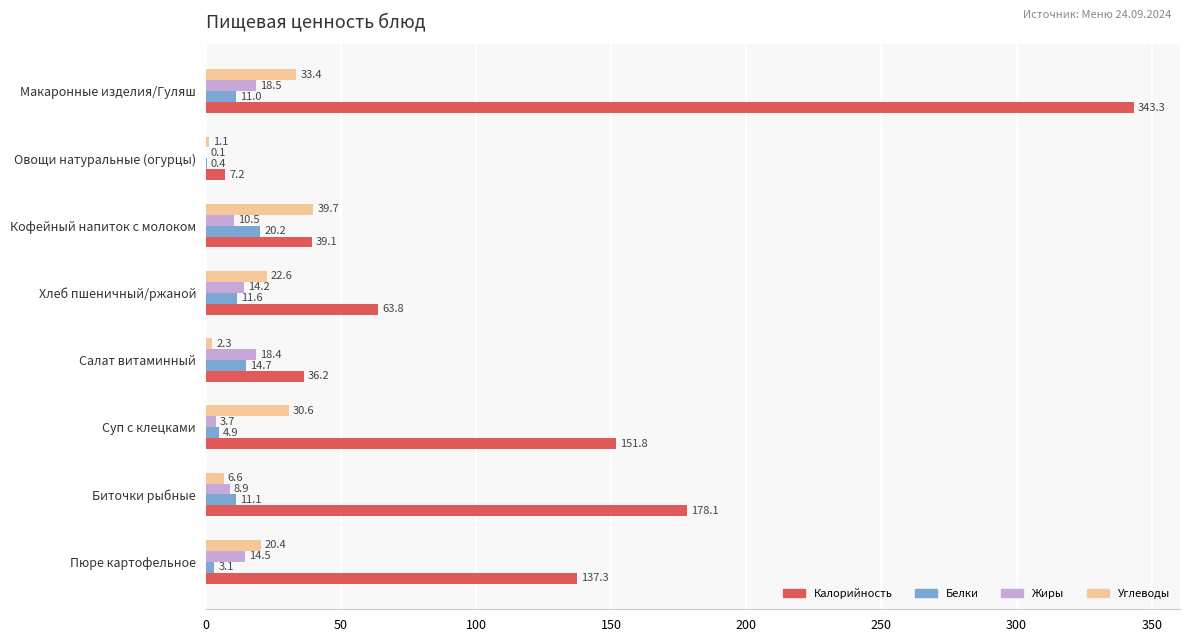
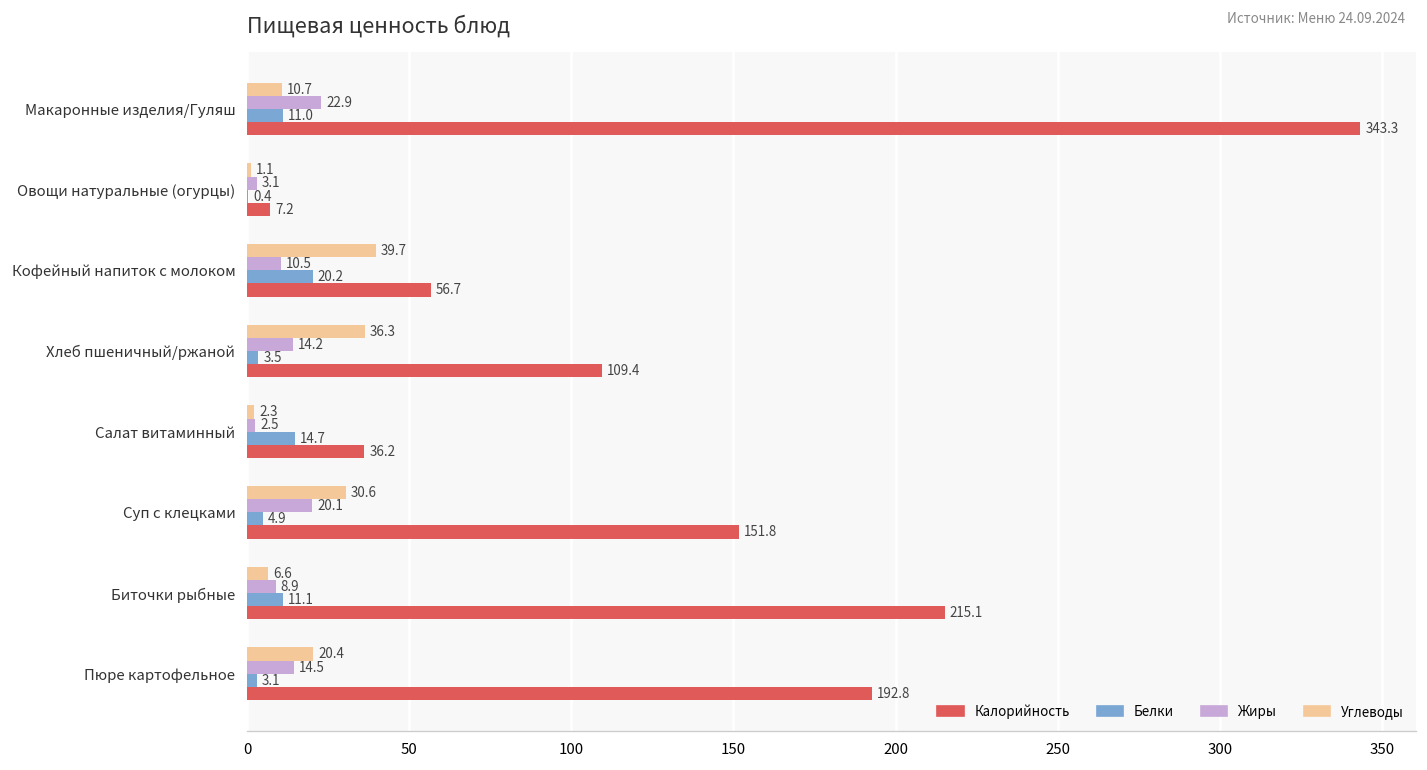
  {
    "Калорийность": {
      "Макаронные изделия/Гуляш": 343.3,
      "Овощи натуральные (огурцы)": 7.2,
-     "Кофейный напиток с молоком": 39.1,
-     "Хлеб пшеничный/ржаной": 63.8,
+     "Кофейный напиток с молоком": 56.7,
+     "Хлеб пшеничный/ржаной": 109.4,
      "Салат витаминный": 36.2,
      "Суп с клецками": 151.8,
-     "Биточки рыбные": 178.1,
-     "Пюре картофельное": 137.3
+     "Биточки рыбные": 215.1,
+     "Пюре картофельное": 192.8
    },
    "Белки": {
      "Макаронные изделия/Гуляш": 11.0,
      "Овощи натуральные (огурцы)": 0.4,
      "Кофейный напиток с молоком": 20.2,
-     "Хлеб пшеничный/ржаной": 11.6,
+     "Хлеб пшеничный/ржаной": 3.5,
      "Салат витаминный": 14.7,
      "Суп с клецками": 4.9,
      "Биточки рыбные": 11.1,
      "Пюре картофельное": 3.1
    },
    "Жиры": {
-     "Макаронные изделия/Гуляш": 18.5,
-     "Овощи натуральные (огурцы)": 0.1,
+     "Макаронные изделия/Гуляш": 22.9,
+     "Овощи натуральные (огурцы)": 3.1,
      "Кофейный напиток с молоком": 10.5,
      "Хлеб пшеничный/ржаной": 14.2,
-     "Салат витаминный": 18.4,
-     "Суп с клецками": 3.7,
+     "Салат витаминный": 2.5,
+     "Суп с клецками": 20.1,
      "Биточки рыбные": 8.9,
      "Пюре картофельное": 14.5
    },
    "Углеводы": {
-     "Макаронные изделия/Гуляш": 33.4,
+     "Макаронные изделия/Гуляш": 10.7,
      "Овощи натуральные (огурцы)": 1.1,
      "Кофейный напиток с молоком": 39.7,
-     "Хлеб пшеничный/ржаной": 22.6,
+     "Хлеб пшеничный/ржаной": 36.3,
      "Салат витаминный": 2.3,
      "Суп с клецками": 30.6,
      "Биточки рыбные": 6.6,
      "Пюре картофельное": 20.4
    }
  }
